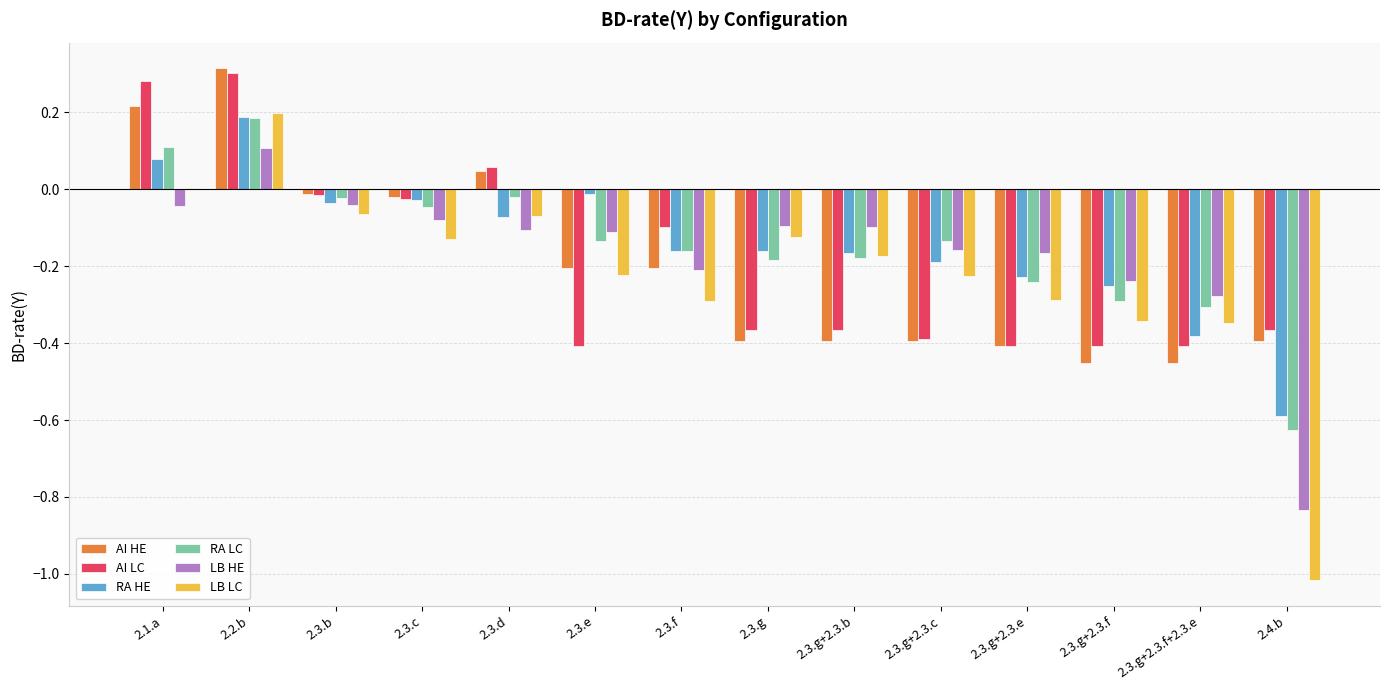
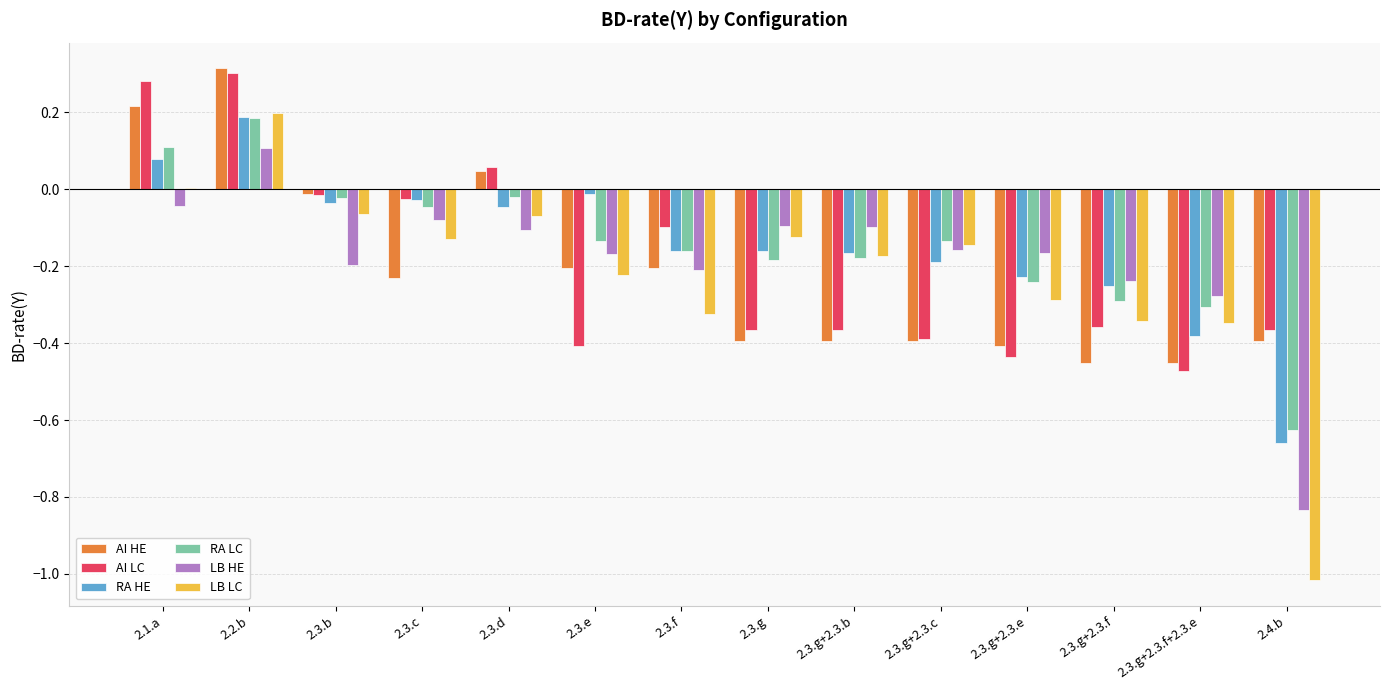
  {
    "AI HE": {
      "2.1.a": 0.22,
      "2.2.b": 0.31,
      "2.3.b": -0.01,
-     "2.3.c": -0.02,
+     "2.3.c": -0.23,
      "2.3.d": 0.05,
      "2.3.e": -0.21,
      "2.3.f": -0.21,
      "2.3.g": -0.40,
      "2.3.g+2.3.b": -0.40,
      "2.3.g+2.3.c": -0.40,
      "2.3.g+2.3.e": -0.41,
      "2.3.g+2.3.f": -0.45,
      "2.3.g+2.3.f+2.3.e": -0.45,
      "2.4.b": -0.40
    },
    "AI LC": {
      "2.1.a": 0.28,
      "2.2.b": 0.30,
      "2.3.b": -0.01,
      "2.3.c": -0.03,
      "2.3.d": 0.06,
      "2.3.e": -0.41,
      "2.3.f": -0.10,
      "2.3.g": -0.37,
      "2.3.g+2.3.b": -0.37,
      "2.3.g+2.3.c": -0.39,
-     "2.3.g+2.3.e": -0.41,
-     "2.3.g+2.3.f": -0.41,
-     "2.3.g+2.3.f+2.3.e": -0.41,
+     "2.3.g+2.3.e": -0.43,
+     "2.3.g+2.3.f": -0.36,
+     "2.3.g+2.3.f+2.3.e": -0.47,
      "2.4.b": -0.37
    },
    "RA HE": {
      "2.1.a": 0.08,
      "2.2.b": 0.19,
      "2.3.b": -0.04,
      "2.3.c": -0.03,
-     "2.3.d": -0.07,
+     "2.3.d": -0.05,
      "2.3.e": -0.01,
      "2.3.f": -0.16,
      "2.3.g": -0.16,
      "2.3.g+2.3.b": -0.17,
      "2.3.g+2.3.c": -0.19,
      "2.3.g+2.3.e": -0.23,
      "2.3.g+2.3.f": -0.25,
      "2.3.g+2.3.f+2.3.e": -0.38,
-     "2.4.b": -0.59
+     "2.4.b": -0.66
    },
    "RA LC": {
      "2.1.a": 0.11,
      "2.2.b": 0.19,
      "2.3.b": -0.02,
      "2.3.c": -0.05,
      "2.3.d": -0.02,
      "2.3.e": -0.14,
      "2.3.f": -0.16,
      "2.3.g": -0.18,
      "2.3.g+2.3.b": -0.18,
      "2.3.g+2.3.c": -0.13,
      "2.3.g+2.3.e": -0.24,
      "2.3.g+2.3.f": -0.29,
      "2.3.g+2.3.f+2.3.e": -0.30,
      "2.4.b": -0.63
    },
    "LB HE": {
      "2.1.a": -0.04,
      "2.2.b": 0.11,
-     "2.3.b": -0.04,
+     "2.3.b": -0.20,
      "2.3.c": -0.08,
      "2.3.d": -0.11,
-     "2.3.e": -0.11,
+     "2.3.e": -0.17,
      "2.3.f": -0.21,
      "2.3.g": -0.09,
      "2.3.g+2.3.b": -0.10,
      "2.3.g+2.3.c": -0.16,
      "2.3.g+2.3.e": -0.16,
      "2.3.g+2.3.f": -0.24,
      "2.3.g+2.3.f+2.3.e": -0.28,
      "2.4.b": -0.83
    },
    "LB LC": {
      "2.2.b": 0.20,
      "2.3.b": -0.06,
      "2.3.c": -0.13,
      "2.3.d": -0.07,
      "2.3.e": -0.22,
-     "2.3.f": -0.29,
+     "2.3.f": -0.32,
      "2.3.g": -0.12,
      "2.3.g+2.3.b": -0.17,
-     "2.3.g+2.3.c": -0.22,
+     "2.3.g+2.3.c": -0.15,
      "2.3.g+2.3.e": -0.29,
      "2.3.g+2.3.f": -0.34,
      "2.3.g+2.3.f+2.3.e": -0.35,
      "2.4.b": -1.02
    }
  }
